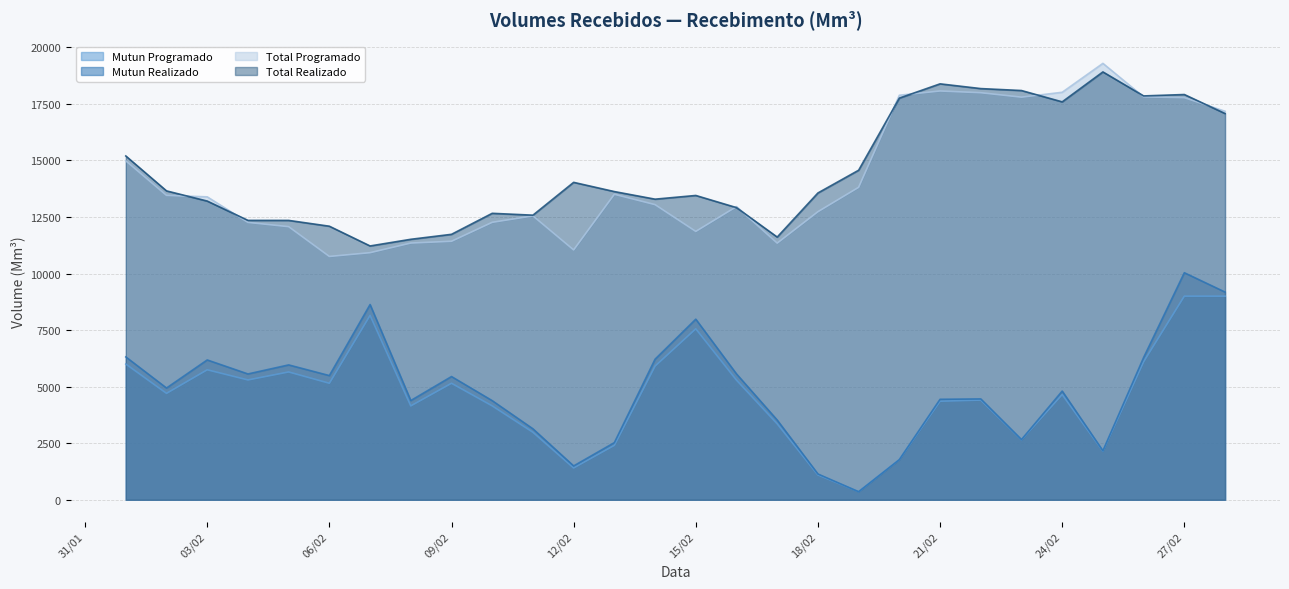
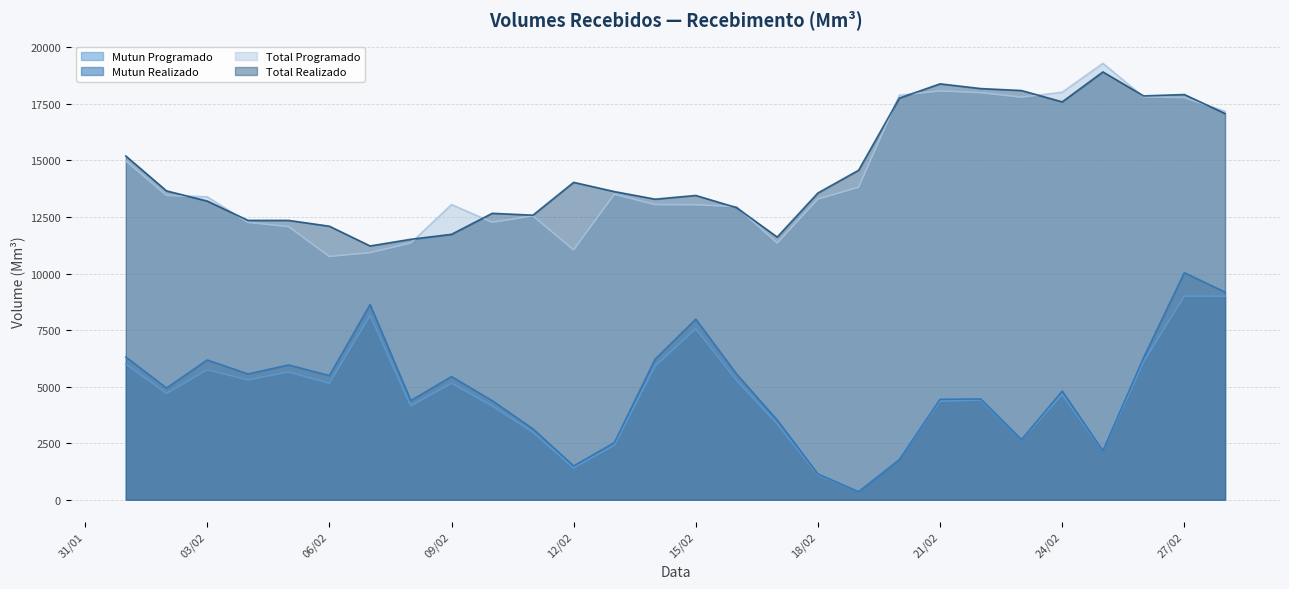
  {
    "Total Programado": {
      "03/02": 13400,
      "06/02": 10800,
-     "09/02": 11400,
+     "09/02": 13000,
      "12/02": 11000,
-     "15/02": 11900,
-     "18/02": 12700,
+     "15/02": 13000,
+     "18/02": 13300,
      "21/02": 18100,
      "24/02": 18000,
      "27/02": 17800
    }
  }
